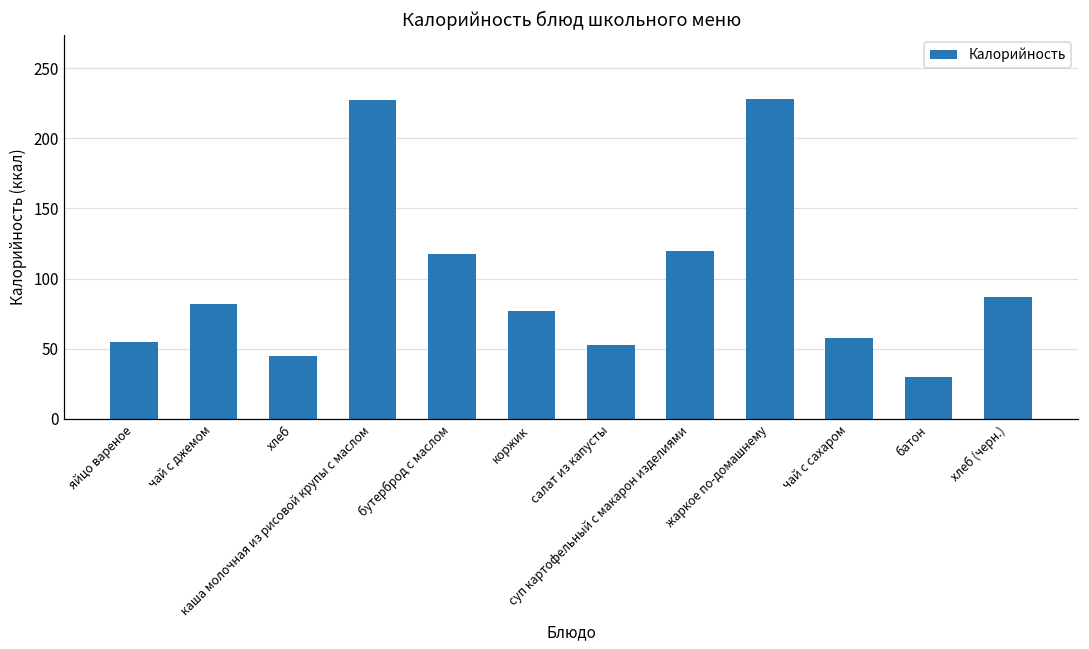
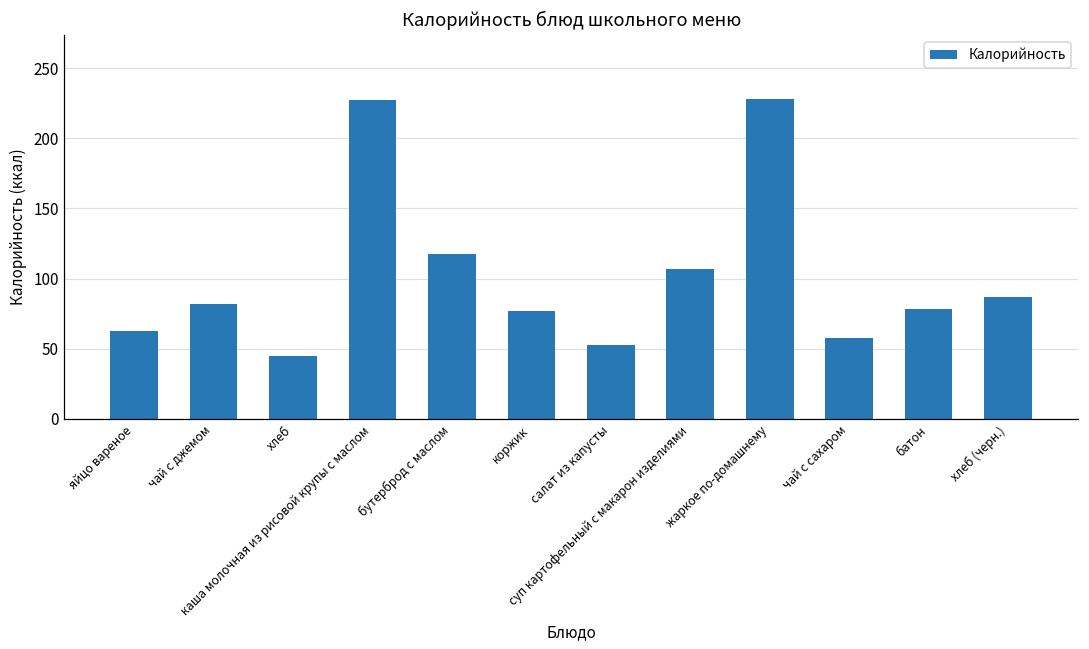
  {
-   "яйцо вареное": 55,
+   "яйцо вареное": 63,
    "чай с джемом": 82,
    "хлеб": 45,
    "каша молочная из рисовой крупы с маслом": 227,
    "бутерброд с маслом": 118,
    "коржик": 77,
    "салат из капусты": 53,
-   "суп картофельный с макарон изделиями": 120,
+   "суп картофельный с макарон изделиями": 107,
    "жаркое по-домашнему": 228,
    "чай с сахаром": 58,
-   "батон": 30,
+   "батон": 79,
    "хлеб (черн.)": 87
  }
